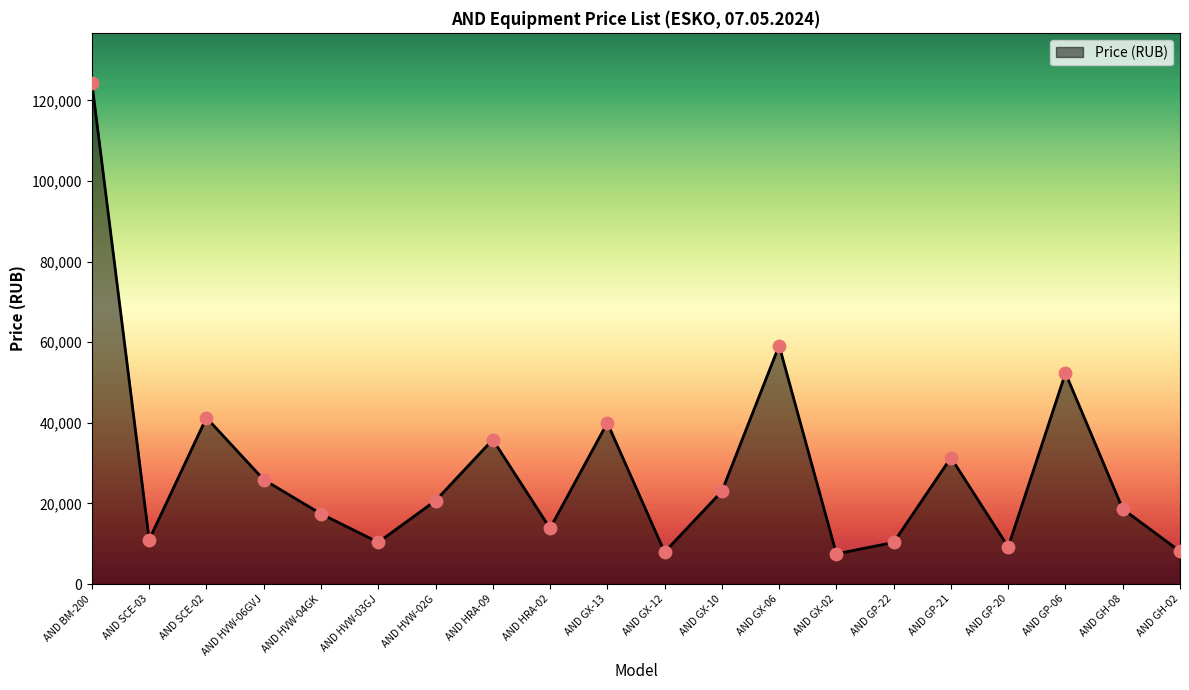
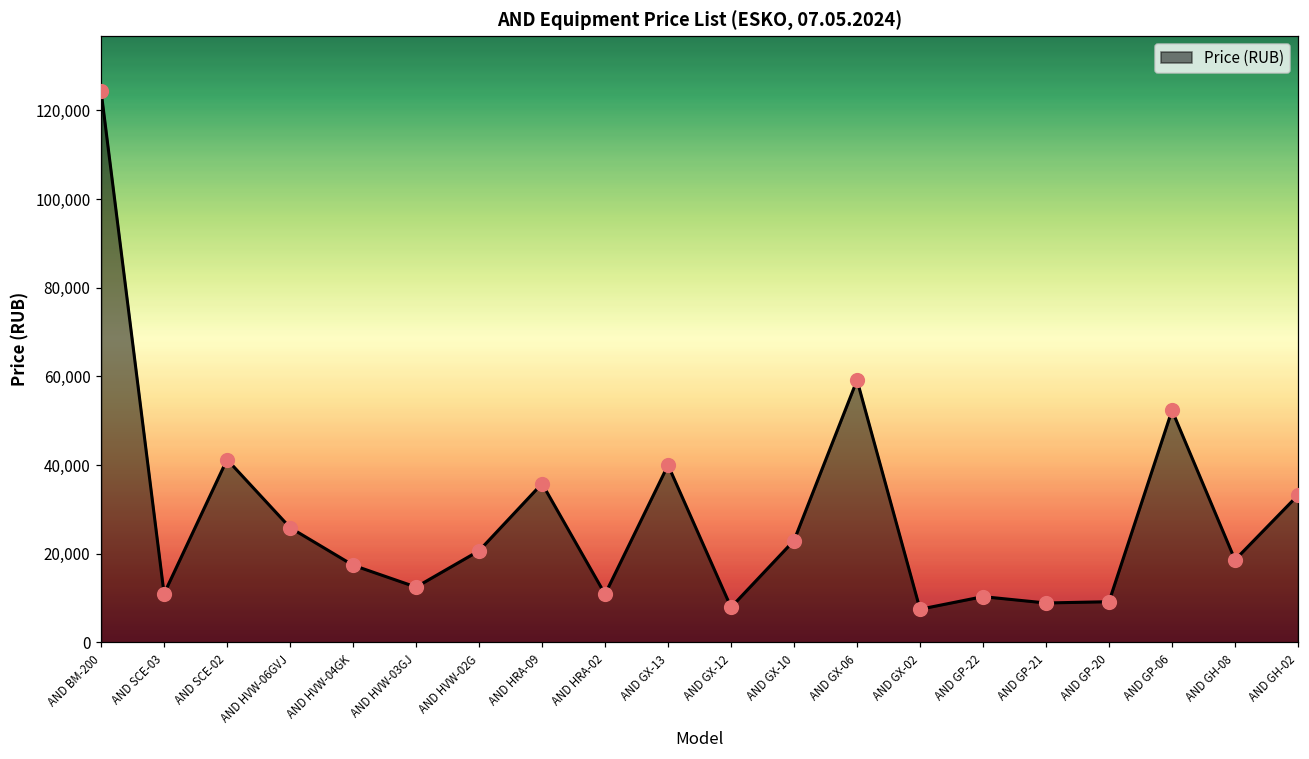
  {
    "AND BM-200": "124,000",
    "AND SCE-03": "11,000",
    "AND SCE-02": "41,000",
    "AND HVW-06GVJ": "26,000",
    "AND HVW-04GK": "17,000",
-   "AND HVW-03GJ": "10,000",
+   "AND HVW-03GJ": "13,000",
    "AND HVW-02G": "21,000",
    "AND HRA-09": "36,000",
-   "AND HRA-02": "14,000",
+   "AND HRA-02": "11,000",
    "AND GX-13": "40,000",
    "AND GX-12": "8,000",
    "AND GX-10": "23,000",
    "AND GX-06": "59,000",
    "AND GX-02": "8,000",
    "AND GP-22": "10,000",
-   "AND GP-21": "31,000",
+   "AND GP-21": "9,000",
    "AND GP-20": "9,000",
    "AND GP-06": "52,000",
    "AND GH-08": "19,000",
-   "AND GH-02": "8,000"
+   "AND GH-02": "33,000"
  }
